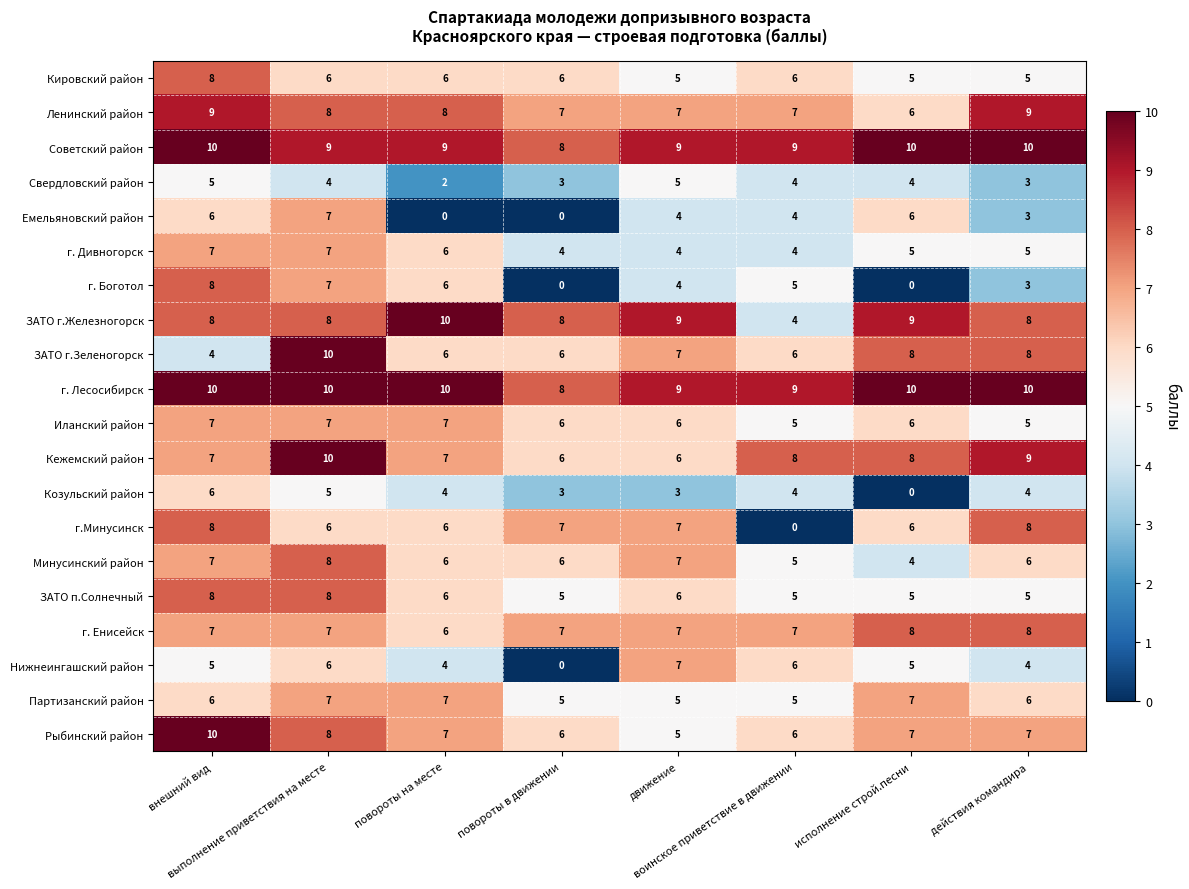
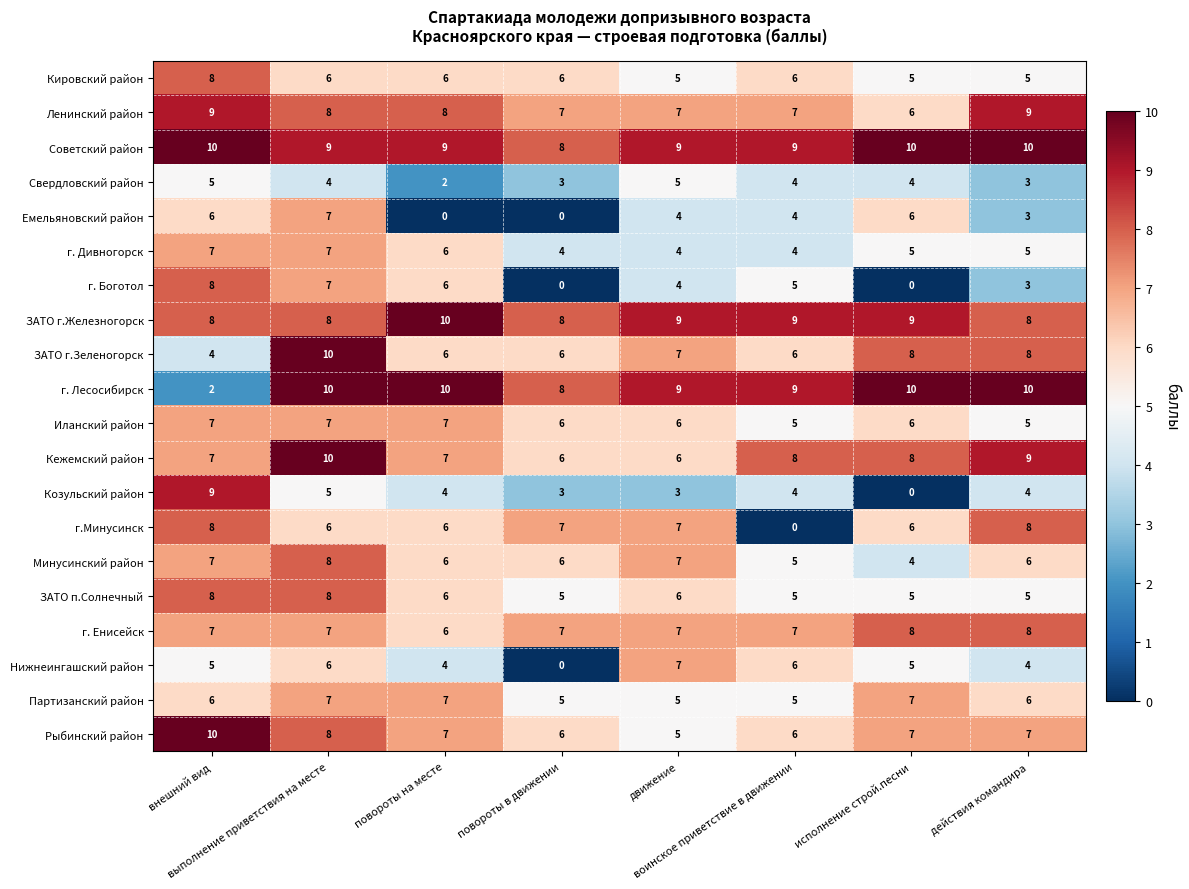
  {
    "Кировский район": {
      "внешний вид": 8,
      "выполнение приветствия на месте": 6,
      "повороты на месте": 6,
      "повороты в движении": 6,
      "движение": 5,
      "воинское приветствие в движении": 6,
      "исполнение строй.песни": 5,
      "действия командира": 5
    },
    "Ленинский район": {
      "внешний вид": 9,
      "выполнение приветствия на месте": 8,
      "повороты на месте": 8,
      "повороты в движении": 7,
      "движение": 7,
      "воинское приветствие в движении": 7,
      "исполнение строй.песни": 6,
      "действия командира": 9
    },
    "Советский район": {
      "внешний вид": 10,
      "выполнение приветствия на месте": 9,
      "повороты на месте": 9,
      "повороты в движении": 8,
      "движение": 9,
      "воинское приветствие в движении": 9,
      "исполнение строй.песни": 10,
      "действия командира": 10
    },
    "Свердловский район": {
      "внешний вид": 5,
      "выполнение приветствия на месте": 4,
      "повороты на месте": 2,
      "повороты в движении": 3,
      "движение": 5,
      "воинское приветствие в движении": 4,
      "исполнение строй.песни": 4,
      "действия командира": 3
    },
    "Емельяновский район": {
      "внешний вид": 6,
      "выполнение приветствия на месте": 7,
      "повороты на месте": 0,
      "повороты в движении": 0,
      "движение": 4,
      "воинское приветствие в движении": 4,
      "исполнение строй.песни": 6,
      "действия командира": 3
    },
    "г. Дивногорск": {
      "внешний вид": 7,
      "выполнение приветствия на месте": 7,
      "повороты на месте": 6,
      "повороты в движении": 4,
      "движение": 4,
      "воинское приветствие в движении": 4,
      "исполнение строй.песни": 5,
      "действия командира": 5
    },
    "г. Боготол": {
      "внешний вид": 8,
      "выполнение приветствия на месте": 7,
      "повороты на месте": 6,
      "повороты в движении": 0,
      "движение": 4,
      "воинское приветствие в движении": 5,
      "исполнение строй.песни": 0,
      "действия командира": 3
    },
    "ЗАТО г.Железногорск": {
      "внешний вид": 8,
      "выполнение приветствия на месте": 8,
      "повороты на месте": 10,
      "повороты в движении": 8,
      "движение": 9,
-     "воинское приветствие в движении": 4,
+     "воинское приветствие в движении": 9,
      "исполнение строй.песни": 9,
      "действия командира": 8
    },
    "ЗАТО г.Зеленогорск": {
      "внешний вид": 4,
      "выполнение приветствия на месте": 10,
      "повороты на месте": 6,
      "повороты в движении": 6,
      "движение": 7,
      "воинское приветствие в движении": 6,
      "исполнение строй.песни": 8,
      "действия командира": 8
    },
    "г. Лесосибирск": {
-     "внешний вид": 10,
+     "внешний вид": 2,
      "выполнение приветствия на месте": 10,
      "повороты на месте": 10,
      "повороты в движении": 8,
      "движение": 9,
      "воинское приветствие в движении": 9,
      "исполнение строй.песни": 10,
      "действия командира": 10
    },
    "Иланский район": {
      "внешний вид": 7,
      "выполнение приветствия на месте": 7,
      "повороты на месте": 7,
      "повороты в движении": 6,
      "движение": 6,
      "воинское приветствие в движении": 5,
      "исполнение строй.песни": 6,
      "действия командира": 5
    },
    "Кежемский район": {
      "внешний вид": 7,
      "выполнение приветствия на месте": 10,
      "повороты на месте": 7,
      "повороты в движении": 6,
      "движение": 6,
      "воинское приветствие в движении": 8,
      "исполнение строй.песни": 8,
      "действия командира": 9
    },
    "Козульский район": {
-     "внешний вид": 6,
+     "внешний вид": 9,
      "выполнение приветствия на месте": 5,
      "повороты на месте": 4,
      "повороты в движении": 3,
      "движение": 3,
      "воинское приветствие в движении": 4,
      "исполнение строй.песни": 0,
      "действия командира": 4
    },
    "г.Минусинск": {
      "внешний вид": 8,
      "выполнение приветствия на месте": 6,
      "повороты на месте": 6,
      "повороты в движении": 7,
      "движение": 7,
      "воинское приветствие в движении": 0,
      "исполнение строй.песни": 6,
      "действия командира": 8
    },
    "Минусинский район": {
      "внешний вид": 7,
      "выполнение приветствия на месте": 8,
      "повороты на месте": 6,
      "повороты в движении": 6,
      "движение": 7,
      "воинское приветствие в движении": 5,
      "исполнение строй.песни": 4,
      "действия командира": 6
    },
    "ЗАТО п.Солнечный": {
      "внешний вид": 8,
      "выполнение приветствия на месте": 8,
      "повороты на месте": 6,
      "повороты в движении": 5,
      "движение": 6,
      "воинское приветствие в движении": 5,
      "исполнение строй.песни": 5,
      "действия командира": 5
    },
    "г. Енисейск": {
      "внешний вид": 7,
      "выполнение приветствия на месте": 7,
      "повороты на месте": 6,
      "повороты в движении": 7,
      "движение": 7,
      "воинское приветствие в движении": 7,
      "исполнение строй.песни": 8,
      "действия командира": 8
    },
    "Нижнеингашский район": {
      "внешний вид": 5,
      "выполнение приветствия на месте": 6,
      "повороты на месте": 4,
      "повороты в движении": 0,
      "движение": 7,
      "воинское приветствие в движении": 6,
      "исполнение строй.песни": 5,
      "действия командира": 4
    },
    "Партизанский район": {
      "внешний вид": 6,
      "выполнение приветствия на месте": 7,
      "повороты на месте": 7,
      "повороты в движении": 5,
      "движение": 5,
      "воинское приветствие в движении": 5,
      "исполнение строй.песни": 7,
      "действия командира": 6
    },
    "Рыбинский район": {
      "внешний вид": 10,
      "выполнение приветствия на месте": 8,
      "повороты на месте": 7,
      "повороты в движении": 6,
      "движение": 5,
      "воинское приветствие в движении": 6,
      "исполнение строй.песни": 7,
      "действия командира": 7
    }
  }
